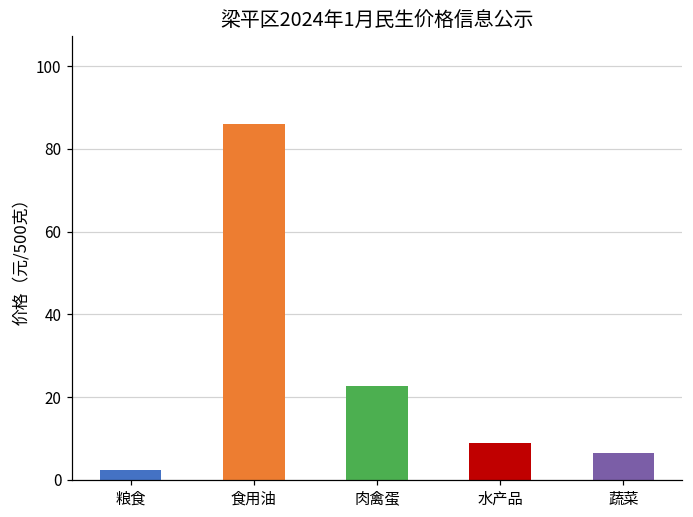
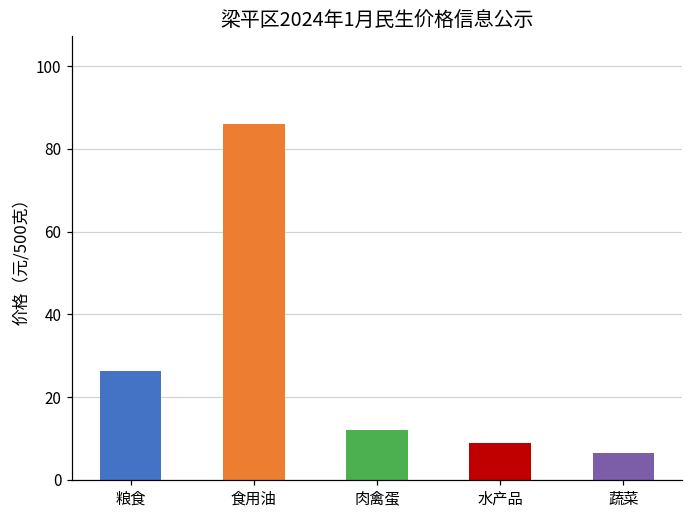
  {
-   "粮食": 2,
+   "粮食": 26,
    "食用油": 86,
-   "肉禽蛋": 23,
+   "肉禽蛋": 12,
    "水产品": 9,
    "蔬菜": 7
  }
